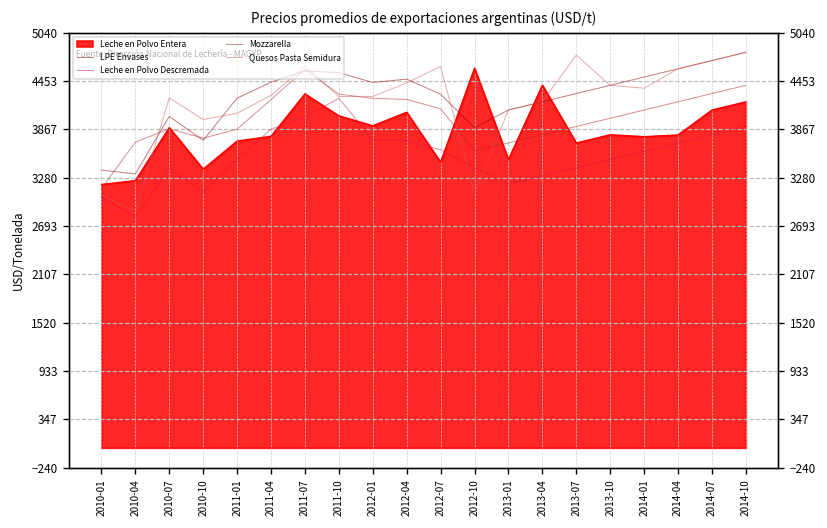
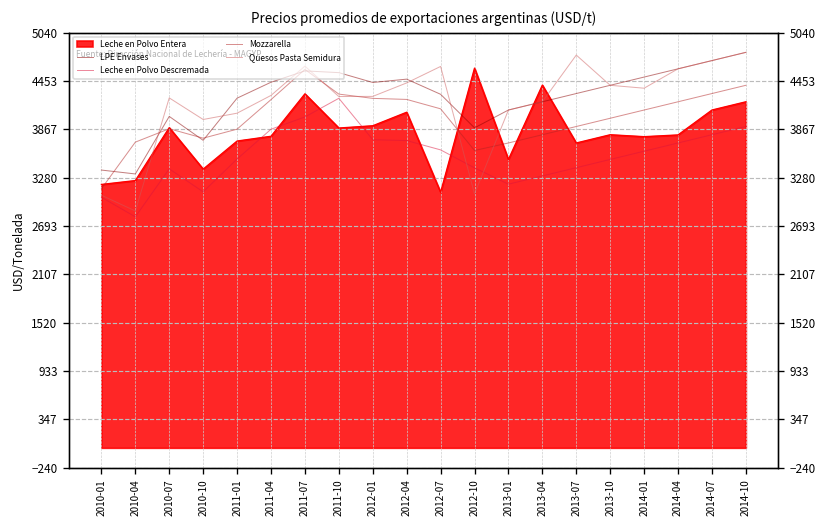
  {
    "Leche en Polvo Entera": {
      "2010-01": 3200,
      "2010-04": 3200,
      "2010-10": 3400,
      "2011-01": 3700,
      "2011-04": 3800,
      "2011-07": 4300,
-     "2011-10": 4000,
+     "2011-10": 3900,
      "2012-01": 3900,
      "2012-04": 4100,
-     "2012-07": 3500,
+     "2012-07": 3100,
      "2012-10": 4600,
      "2013-01": 3500,
      "2013-04": 4400,
      "2013-07": 3700,
      "2013-10": 3800,
      "2014-01": 3800,
      "2014-04": 3800,
      "2014-07": 4100,
      "2014-10": 4200
    },
    "Quesos Pasta Semidura": {
      "2010-04": 2900,
      "2010-07": 4200,
      "2010-10": 4000,
      "2011-01": 4100,
      "2011-04": 4300,
      "2012-04": 4400,
      "2012-07": 4600,
      "2012-10": 3100,
      "2013-07": 4800,
      "2014-01": 4400
    }
  }
